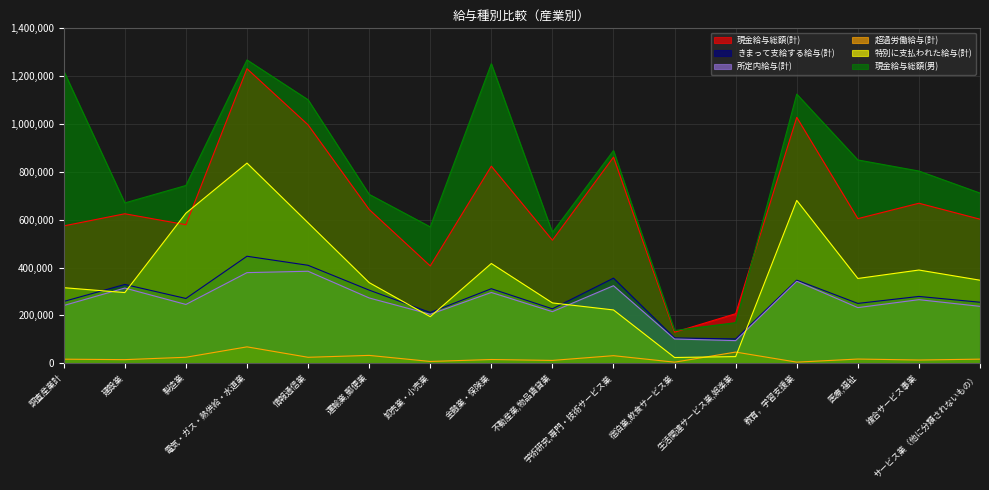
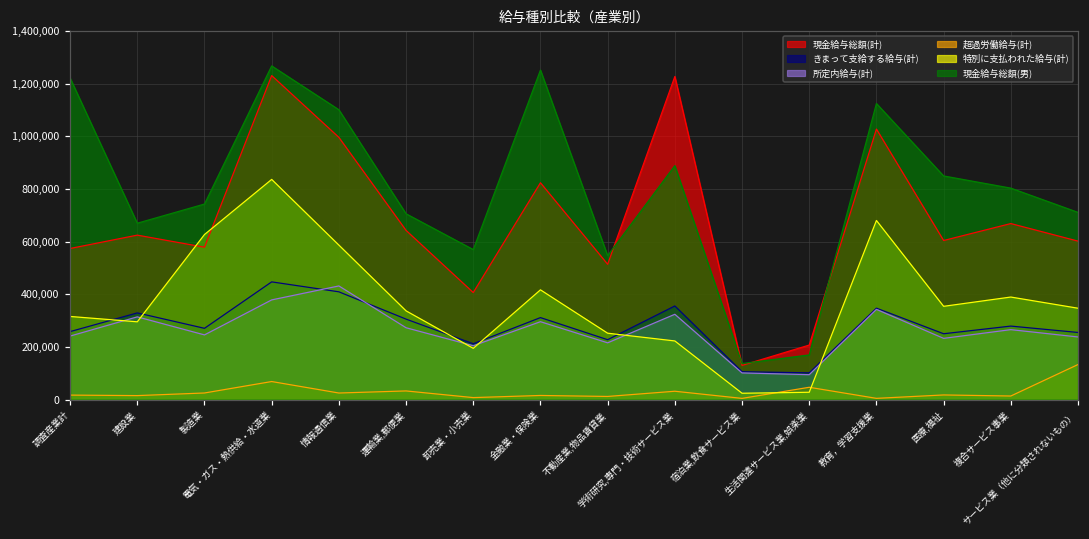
  {
    "現金給与総額(計)": {
      "調査産業計": "570,000",
      "建設業": "620,000",
      "製造業": "580,000",
      "電気・ガス・熱供給・水道業": "1,230,000",
      "情報通信業": "1,000,000",
      "運輸業,郵便業": "640,000",
      "卸売業・小売業": "410,000",
      "金融業・保険業": "820,000",
      "不動産業,物品賃貸業": "510,000",
-     "学術研究,専門・技術サービス業": "860,000",
+     "学術研究,専門・技術サービス業": "1,230,000",
      "生活関連サービス業,娯楽業": "210,000",
      "教育，学習支援業": "1,030,000",
      "医療,福祉": "600,000",
      "複合サービス事業": "670,000",
      "サービス業（他に分類されないもの）": "600,000"
    },
    "きまって支給する給与(計)": {
      "調査産業計": "260,000",
      "建設業": "330,000",
      "製造業": "270,000",
      "電気・ガス・熱供給・水道業": "450,000",
      "情報通信業": "410,000",
      "運輸業,郵便業": "310,000",
      "金融業・保険業": "310,000",
      "不動産業,物品賃貸業": "230,000",
      "学術研究,専門・技術サービス業": "360,000",
      "医療,福祉": "250,000",
      "複合サービス事業": "280,000",
      "サービス業（他に分類されないもの）": "250,000"
    },
    "所定内給与(計)": {
      "調査産業計": "240,000",
      "建設業": "310,000",
      "製造業": "250,000",
      "電気・ガス・熱供給・水道業": "380,000",
-     "情報通信業": "380,000",
+     "情報通信業": "430,000",
      "運輸業,郵便業": "270,000",
      "金融業・保険業": "300,000",
      "不動産業,物品賃貸業": "220,000",
      "学術研究,専門・技術サービス業": "320,000",
      "医療,福祉": "230,000",
      "複合サービス事業": "270,000",
      "サービス業（他に分類されないもの）": "240,000"
    },
    "超過労働給与(計)": {
      "調査産業計": "20,000",
      "建設業": "20,000",
      "製造業": "30,000",
      "電気・ガス・熱供給・水道業": "70,000",
      "情報通信業": "20,000",
      "運輸業,郵便業": "30,000",
      "卸売業・小売業": "10,000",
      "金融業・保険業": "20,000",
      "不動産業,物品賃貸業": "10,000",
      "学術研究,専門・技術サービス業": "30,000",
      "宿泊業,飲食サービス業": "0",
      "生活関連サービス業,娯楽業": "50,000",
      "教育，学習支援業": "0",
      "医療,福祉": "20,000",
      "複合サービス事業": "10,000",
-     "サービス業（他に分類されないもの）": "20,000"
+     "サービス業（他に分類されないもの）": "130,000"
    },
    "特別に支払われた給与(計)": {
      "調査産業計": "320,000",
      "建設業": "300,000",
      "製造業": "630,000",
      "電気・ガス・熱供給・水道業": "840,000",
      "情報通信業": "590,000",
      "運輸業,郵便業": "340,000",
      "金融業・保険業": "420,000",
      "不動産業,物品賃貸業": "250,000",
      "学術研究,専門・技術サービス業": "220,000",
      "宿泊業,飲食サービス業": "20,000",
      "生活関連サービス業,娯楽業": "30,000",
      "教育，学習支援業": "680,000",
      "医療,福祉": "350,000",
      "複合サービス事業": "390,000",
      "サービス業（他に分類されないもの）": "350,000"
    },
    "現金給与総額(男)": {
      "調査産業計": "1,220,000",
      "建設業": "670,000",
      "製造業": "740,000",
      "電気・ガス・熱供給・水道業": "1,270,000",
      "情報通信業": "1,100,000",
      "運輸業,郵便業": "710,000",
      "卸売業・小売業": "570,000",
      "金融業・保険業": "1,250,000",
      "不動産業,物品賃貸業": "550,000",
      "学術研究,専門・技術サービス業": "890,000",
      "生活関連サービス業,娯楽業": "170,000",
      "教育，学習支援業": "1,130,000",
      "医療,福祉": "850,000",
      "複合サービス事業": "800,000",
      "サービス業（他に分類されないもの）": "710,000"
    }
  }
